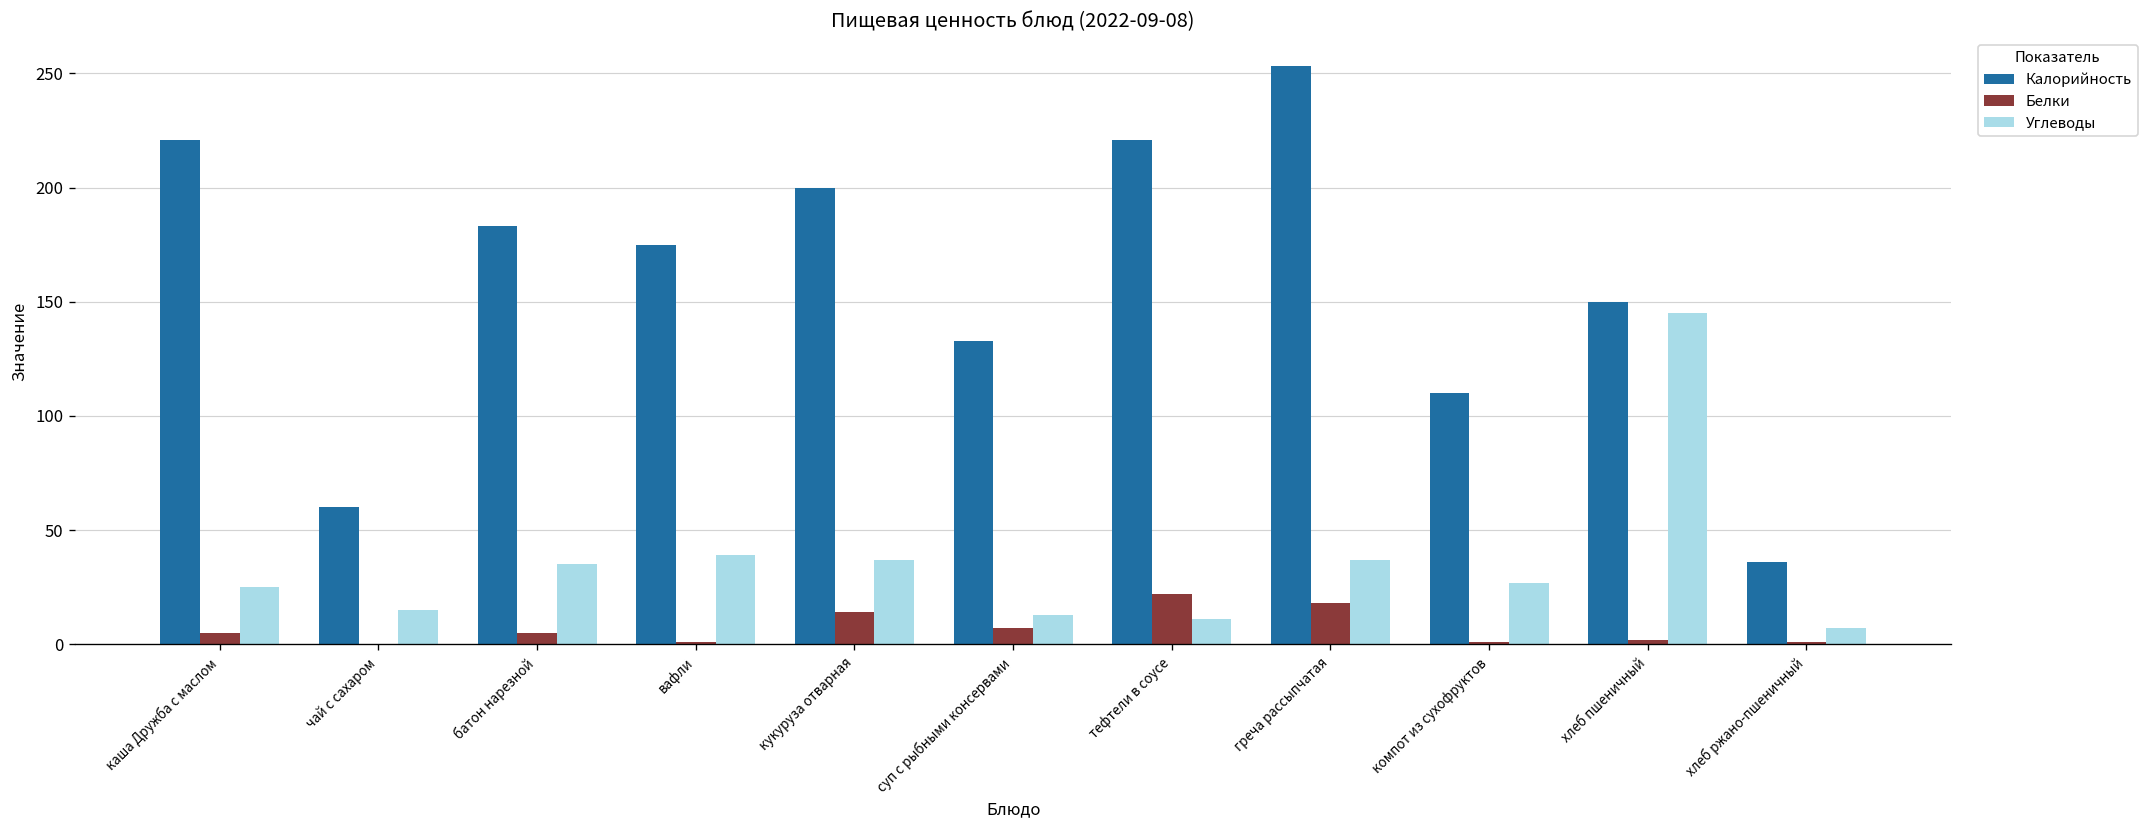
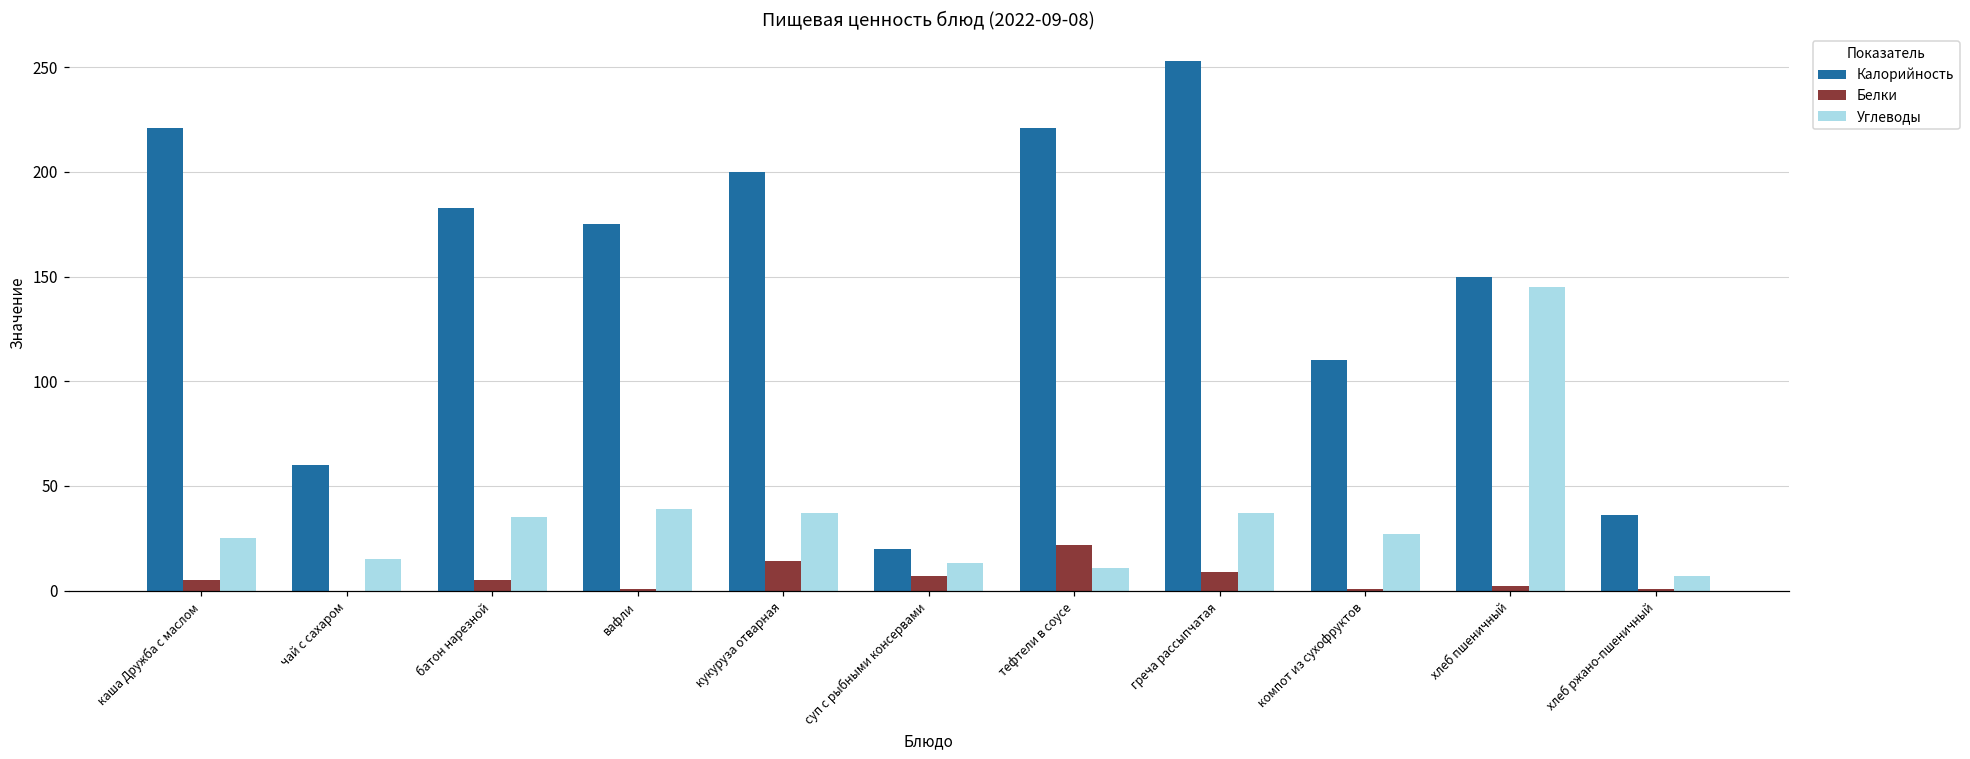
  {
    "Калорийность": {
      "каша Дружба с маслом": 221,
      "чай с сахаром": 60,
      "батон нарезной": 183,
      "вафли": 175,
      "кукуруза отварная": 200,
-     "суп с рыбными консервами": 133,
+     "суп с рыбными консервами": 20,
      "тефтели в соусе": 221,
      "греча рассыпчатая": 253,
      "компот из сухофруктов": 110,
      "хлеб пшеничный": 150,
      "хлеб ржано-пшеничный": 36
    },
    "Белки": {
      "каша Дружба с маслом": 5,
      "чай с сахаром": 0,
      "батон нарезной": 5,
      "кукуруза отварная": 14,
      "суп с рыбными консервами": 7,
      "тефтели в соусе": 22,
-     "греча рассыпчатая": 18,
+     "греча рассыпчатая": 9,
      "хлеб пшеничный": 2
    },
    "Углеводы": {
      "каша Дружба с маслом": 25,
      "чай с сахаром": 15,
      "батон нарезной": 35,
      "вафли": 39,
      "кукуруза отварная": 37,
      "суп с рыбными консервами": 13,
      "тефтели в соусе": 11,
      "греча рассыпчатая": 37,
      "компот из сухофруктов": 27,
      "хлеб пшеничный": 145,
      "хлеб ржано-пшеничный": 7
    }
  }
